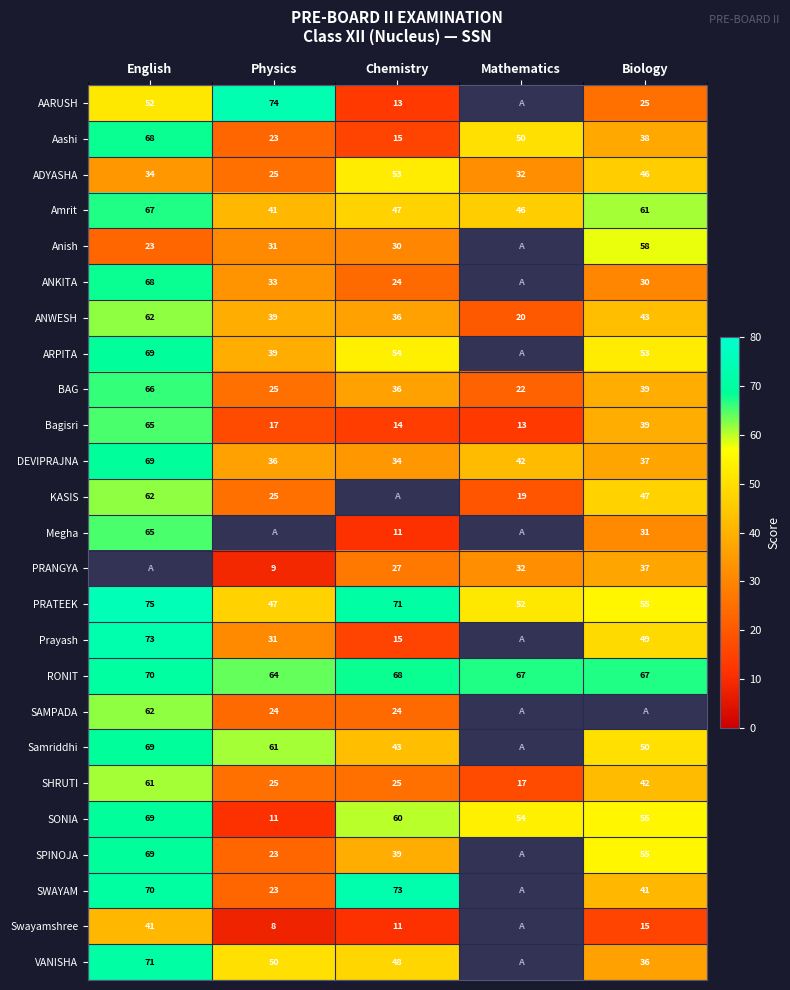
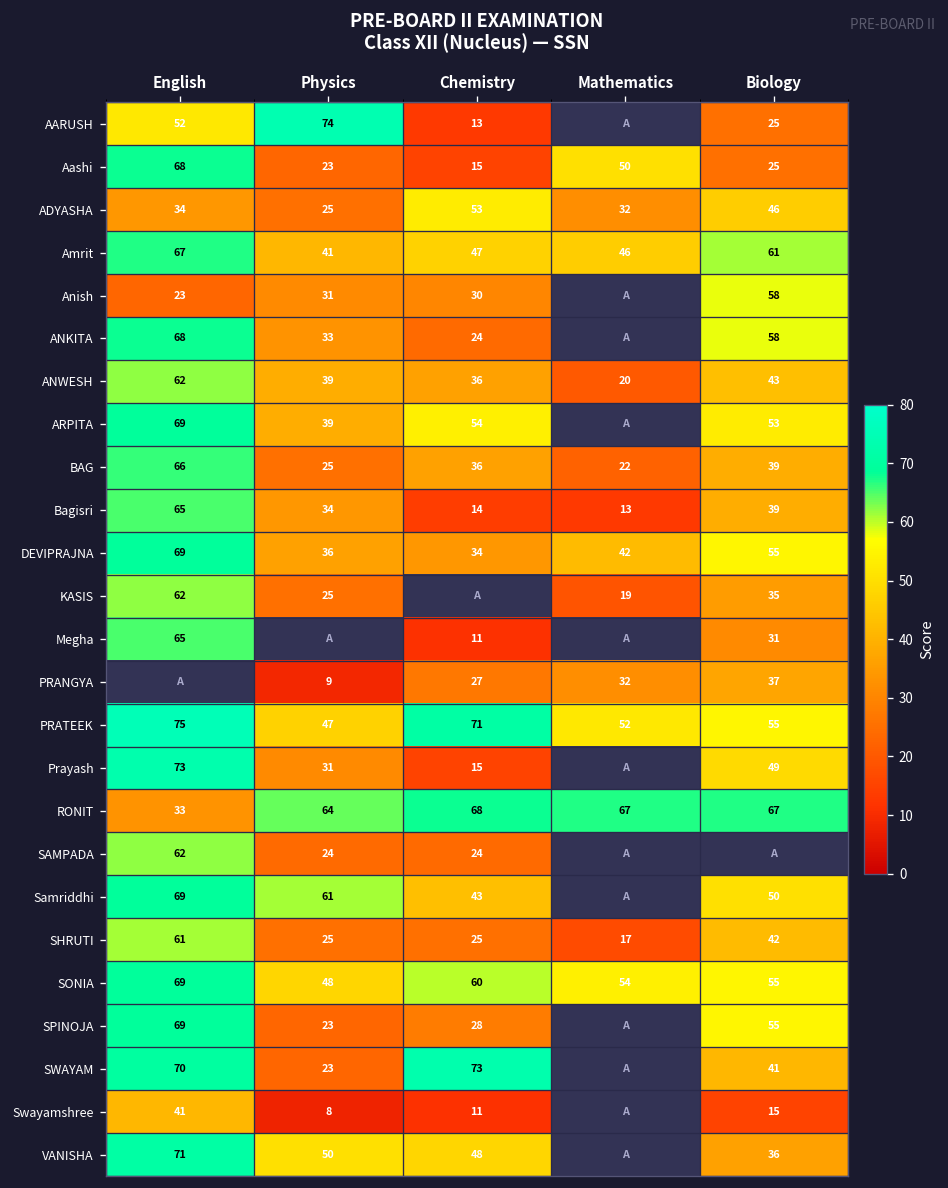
  {
    "AARUSH": {
      "English": 52,
      "Physics": 74,
      "Chemistry": 13,
      "Biology": 25
    },
    "Aashi": {
      "English": 68,
      "Physics": 23,
      "Chemistry": 15,
      "Mathematics": 50,
-     "Biology": 38
+     "Biology": 25
    },
    "ADYASHA": {
      "English": 34,
      "Physics": 25,
      "Chemistry": 53,
      "Mathematics": 32,
      "Biology": 46
    },
    "Amrit": {
      "English": 67,
      "Physics": 41,
      "Chemistry": 47,
      "Mathematics": 46,
      "Biology": 61
    },
    "Anish": {
      "English": 23,
      "Physics": 31,
      "Chemistry": 30,
      "Biology": 58
    },
    "ANKITA": {
      "English": 68,
      "Physics": 33,
      "Chemistry": 24,
-     "Biology": 30
+     "Biology": 58
    },
    "ANWESH": {
      "English": 62,
      "Physics": 39,
      "Chemistry": 36,
      "Mathematics": 20,
      "Biology": 43
    },
    "ARPITA": {
      "English": 69,
      "Physics": 39,
      "Chemistry": 54,
      "Biology": 53
    },
    "BAG": {
      "English": 66,
      "Physics": 25,
      "Chemistry": 36,
      "Mathematics": 22,
      "Biology": 39
    },
    "Bagisri": {
      "English": 65,
-     "Physics": 17,
+     "Physics": 34,
      "Chemistry": 14,
      "Mathematics": 13,
      "Biology": 39
    },
    "DEVIPRAJNA": {
      "English": 69,
      "Physics": 36,
      "Chemistry": 34,
      "Mathematics": 42,
-     "Biology": 37
+     "Biology": 55
    },
    "KASIS": {
      "English": 62,
      "Physics": 25,
      "Mathematics": 19,
-     "Biology": 47
+     "Biology": 35
    },
    "Megha": {
      "English": 65,
      "Chemistry": 11,
      "Biology": 31
    },
    "PRANGYA": {
      "Physics": 9,
      "Chemistry": 27,
      "Mathematics": 32,
      "Biology": 37
    },
    "PRATEEK": {
      "English": 75,
      "Physics": 47,
      "Chemistry": 71,
      "Mathematics": 52,
      "Biology": 55
    },
    "Prayash": {
      "English": 73,
      "Physics": 31,
      "Chemistry": 15,
      "Biology": 49
    },
    "RONIT": {
-     "English": 70,
+     "English": 33,
      "Physics": 64,
      "Chemistry": 68,
      "Mathematics": 67,
      "Biology": 67
    },
    "SAMPADA": {
      "English": 62,
      "Physics": 24,
      "Chemistry": 24
    },
    "Samriddhi": {
      "English": 69,
      "Physics": 61,
      "Chemistry": 43,
      "Biology": 50
    },
    "SHRUTI": {
      "English": 61,
      "Physics": 25,
      "Chemistry": 25,
      "Mathematics": 17,
      "Biology": 42
    },
    "SONIA": {
      "English": 69,
-     "Physics": 11,
+     "Physics": 48,
      "Chemistry": 60,
      "Mathematics": 54,
      "Biology": 55
    },
    "SPINOJA": {
      "English": 69,
      "Physics": 23,
-     "Chemistry": 39,
+     "Chemistry": 28,
      "Biology": 55
    },
    "SWAYAM": {
      "English": 70,
      "Physics": 23,
      "Chemistry": 73,
      "Biology": 41
    },
    "Swayamshree": {
      "English": 41,
      "Physics": 8,
      "Chemistry": 11,
      "Biology": 15
    },
    "VANISHA": {
      "English": 71,
      "Physics": 50,
      "Chemistry": 48,
      "Biology": 36
    }
  }
